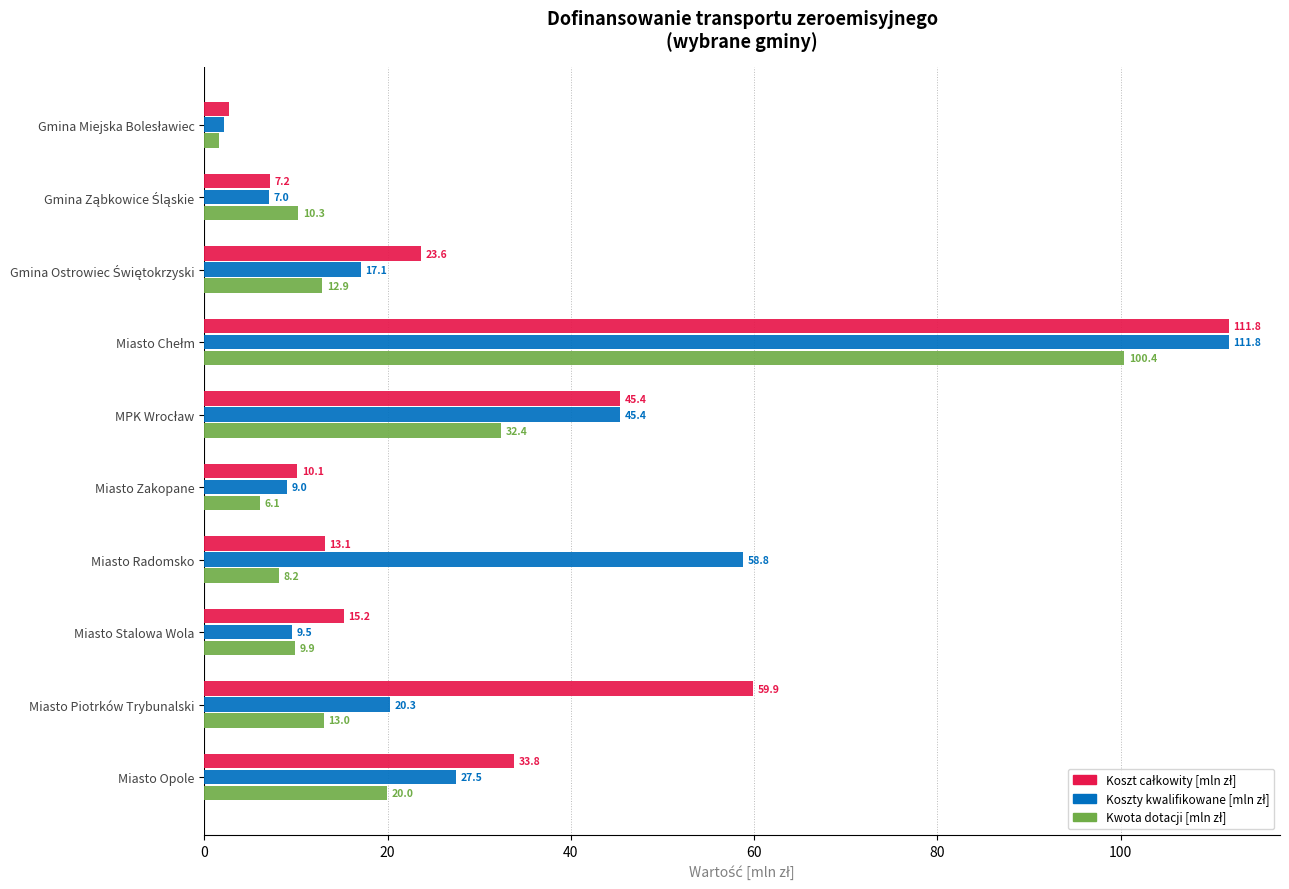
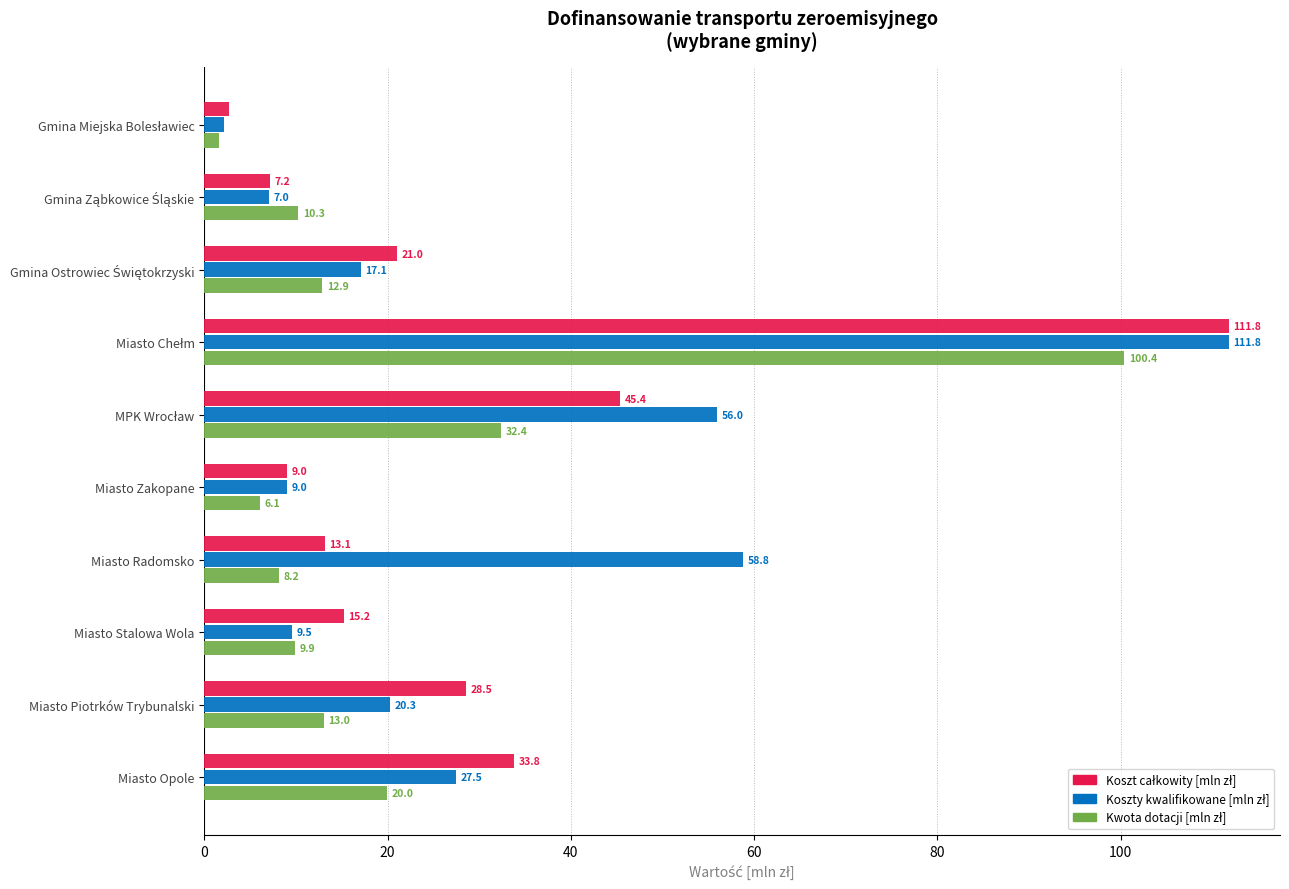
  {
    "Koszt całkowity [mln zł]": {
      "Gmina Ząbkowice Śląskie": 7.2,
-     "Gmina Ostrowiec Świętokrzyski": 23.6,
+     "Gmina Ostrowiec Świętokrzyski": 21.0,
      "Miasto Chełm": 111.8,
      "MPK Wrocław": 45.4,
-     "Miasto Zakopane": 10.1,
+     "Miasto Zakopane": 9.0,
      "Miasto Radomsko": 13.1,
      "Miasto Stalowa Wola": 15.2,
-     "Miasto Piotrków Trybunalski": 59.9,
+     "Miasto Piotrków Trybunalski": 28.5,
      "Miasto Opole": 33.8
    },
    "Koszty kwalifikowane [mln zł]": {
      "Gmina Ząbkowice Śląskie": 7.0,
      "Gmina Ostrowiec Świętokrzyski": 17.1,
      "Miasto Chełm": 111.8,
-     "MPK Wrocław": 45.4,
+     "MPK Wrocław": 56.0,
      "Miasto Zakopane": 9.0,
      "Miasto Radomsko": 58.8,
      "Miasto Stalowa Wola": 9.5,
      "Miasto Piotrków Trybunalski": 20.3,
      "Miasto Opole": 27.5
    },
    "Kwota dotacji [mln zł]": {
      "Gmina Ząbkowice Śląskie": 10.3,
      "Gmina Ostrowiec Świętokrzyski": 12.9,
      "Miasto Chełm": 100.4,
      "MPK Wrocław": 32.4,
      "Miasto Zakopane": 6.1,
      "Miasto Radomsko": 8.2,
      "Miasto Stalowa Wola": 9.9,
      "Miasto Piotrków Trybunalski": 13.0,
      "Miasto Opole": 20.0
    }
  }
